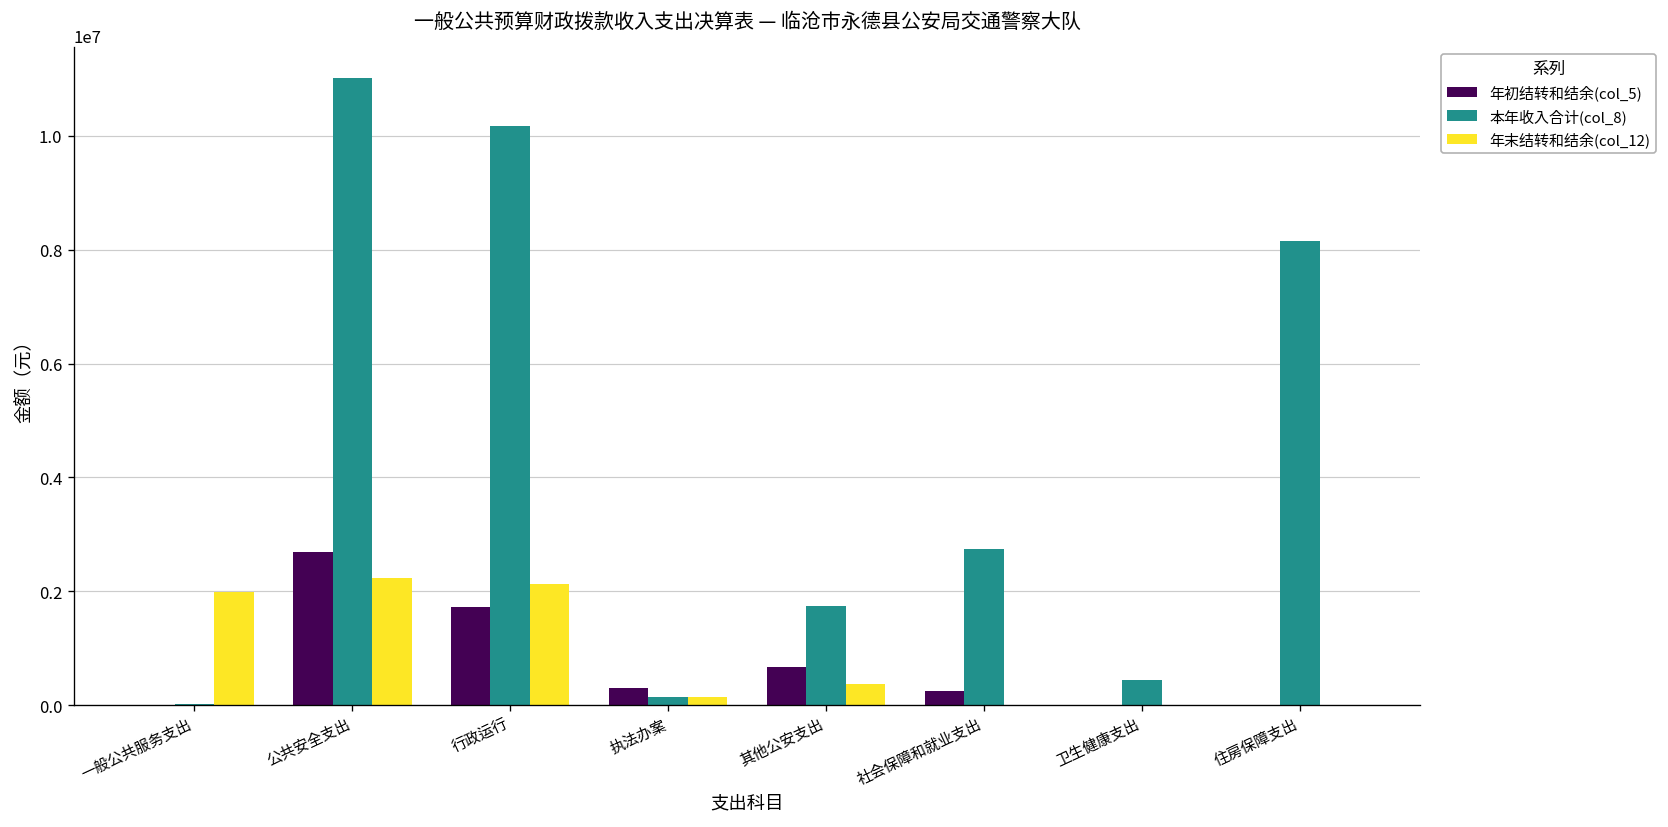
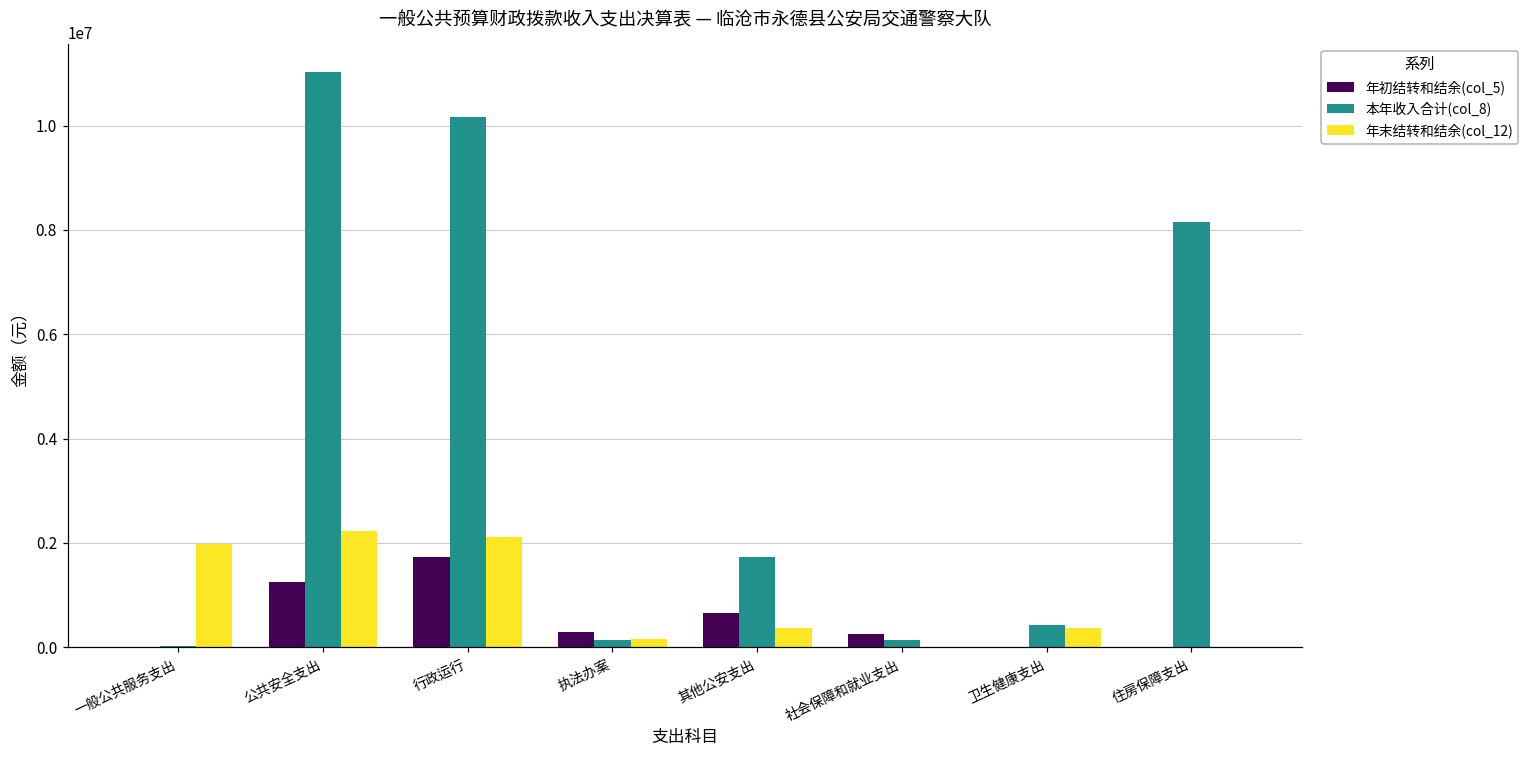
  {
    "年初结转和结余(col_5)": {
      "一般公共服务支出": 0,
-     "公共安全支出": 2700000,
+     "公共安全支出": 1300000,
      "行政运行": 1700000,
      "执法办案": 300000,
      "其他公安支出": 700000,
      "社会保障和就业支出": 300000,
      "卫生健康支出": 0,
      "住房保障支出": 0
    },
    "本年收入合计(col_8)": {
      "公共安全支出": 11000000,
      "行政运行": 10200000,
      "执法办案": 100000,
      "其他公安支出": 1700000,
-     "社会保障和就业支出": 2700000,
+     "社会保障和就业支出": 100000,
      "卫生健康支出": 400000,
      "住房保障支出": 8100000
    },
    "年末结转和结余(col_12)": {
      "一般公共服务支出": 2000000,
      "公共安全支出": 2200000,
      "行政运行": 2100000,
      "执法办案": 100000,
      "其他公安支出": 400000,
-     "卫生健康支出": 0,
+     "卫生健康支出": 400000,
      "住房保障支出": 0
    }
  }
